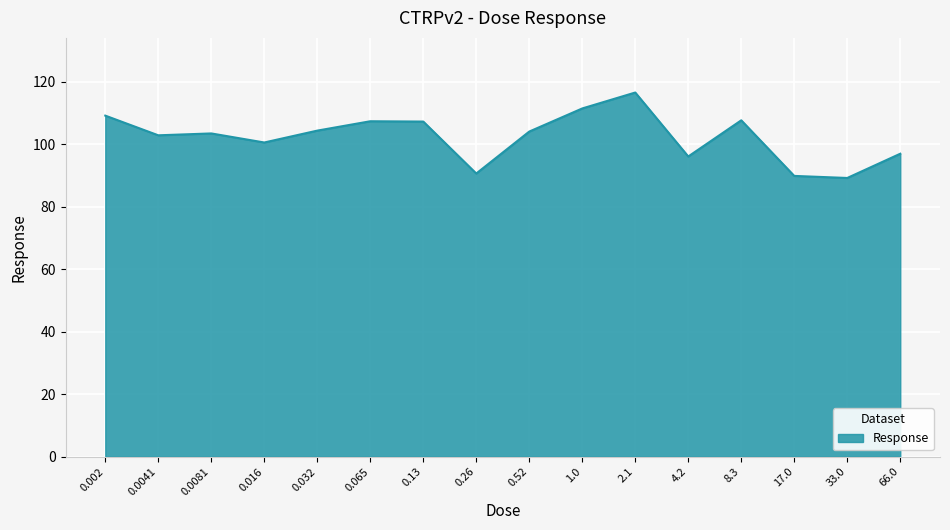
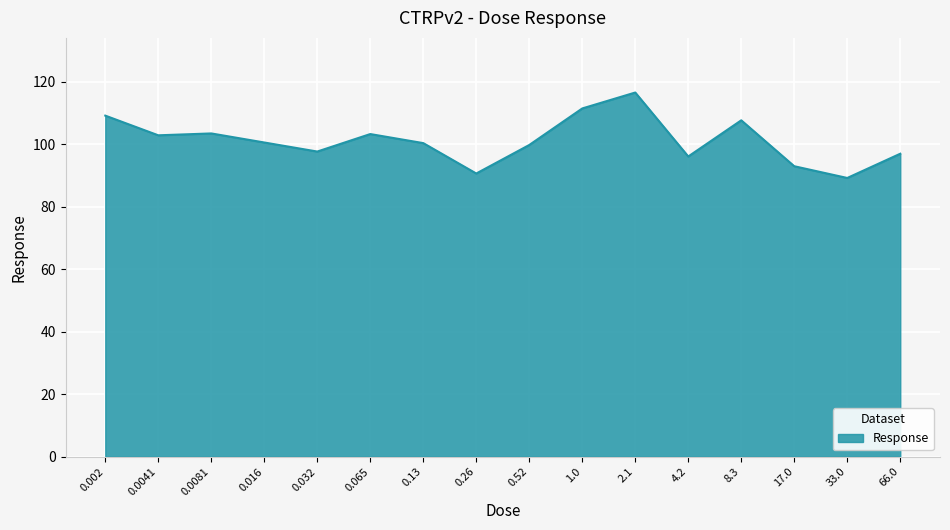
  {
    "0.002": 109,
    "0.0041": 103,
    "0.0081": 104,
    "0.016": 101,
-   "0.032": 104,
-   "0.065": 107,
-   "0.13": 107,
+   "0.032": 98,
+   "0.065": 103,
+   "0.13": 100,
    "0.26": 91,
-   "0.52": 104,
+   "0.52": 100,
    "1.0": 112,
    "2.1": 117,
    "4.2": 96,
    "8.3": 108,
-   "17.0": 90,
+   "17.0": 93,
    "33.0": 89,
    "66.0": 97
  }
